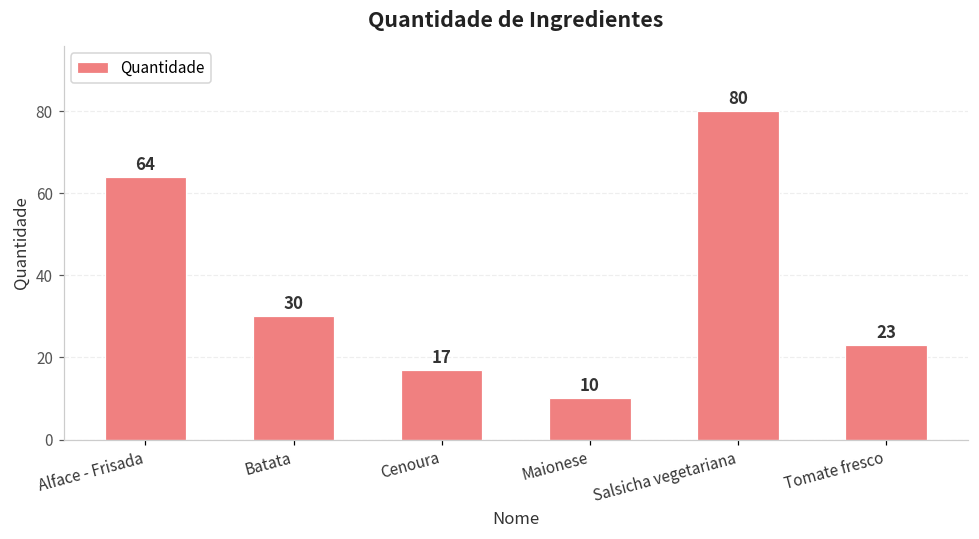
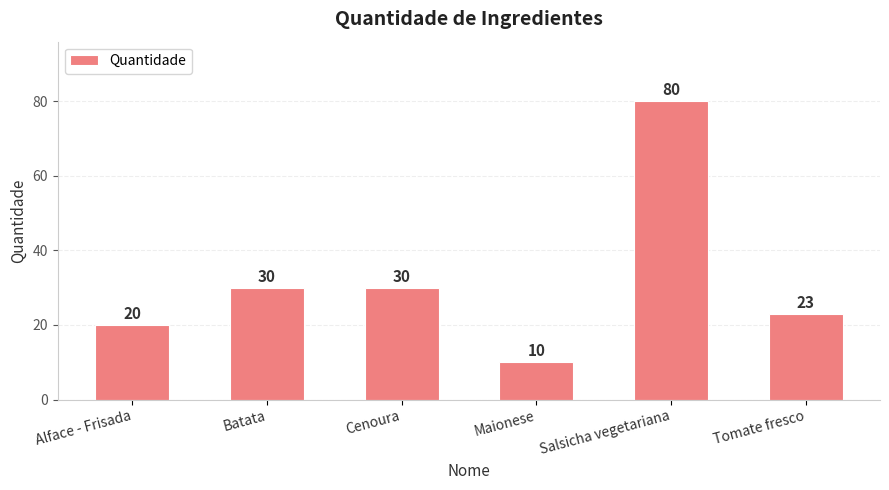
  {
-   "Alface - Frisada": 64,
+   "Alface - Frisada": 20,
    "Batata": 30,
-   "Cenoura": 17,
+   "Cenoura": 30,
    "Maionese": 10,
    "Salsicha vegetariana": 80,
    "Tomate fresco": 23
  }
